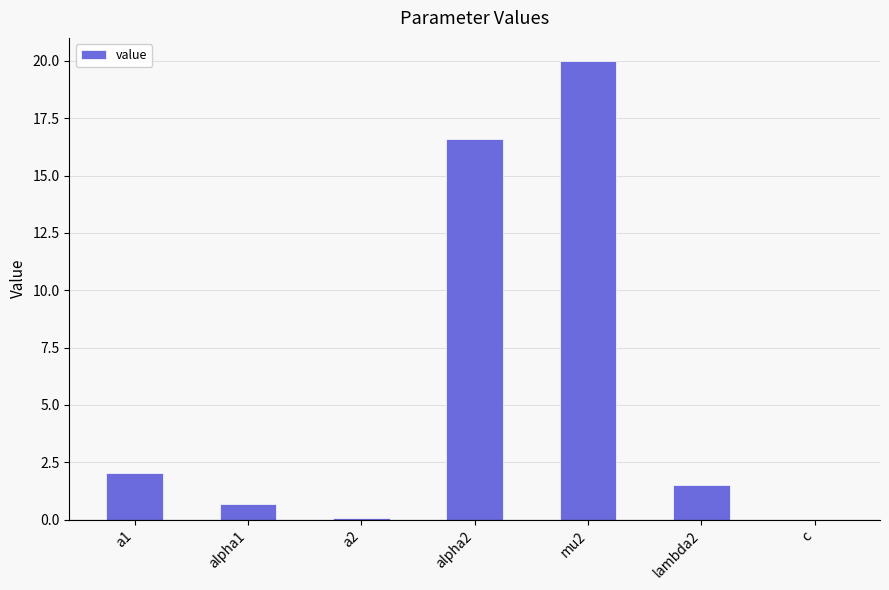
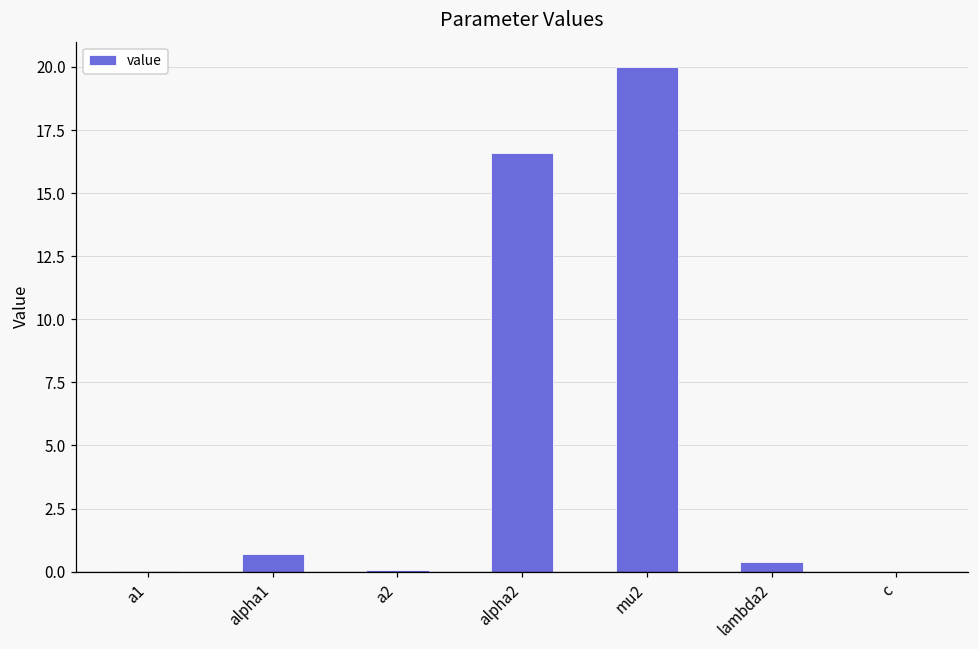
  {
-   "a1": 2.0,
+   "a1": 0.0,
    "alpha1": 0.7,
    "alpha2": 16.6,
    "mu2": 20.0,
-   "lambda2": 1.5
+   "lambda2": 0.4
  }
